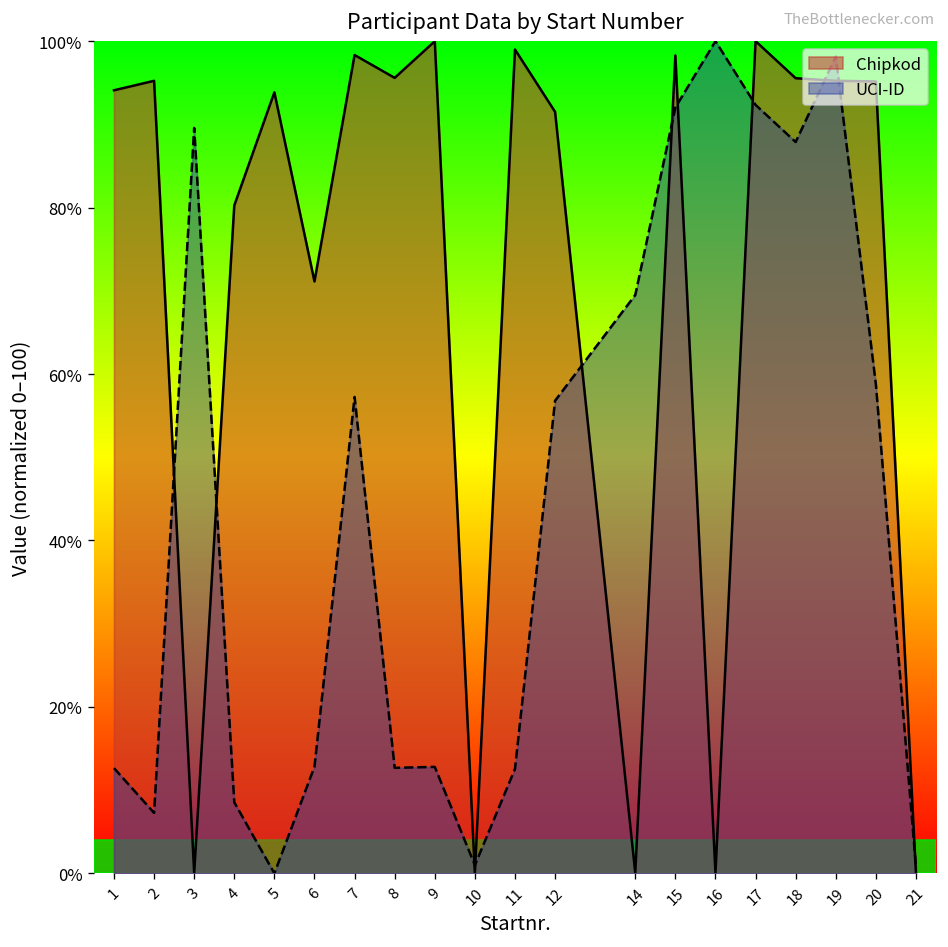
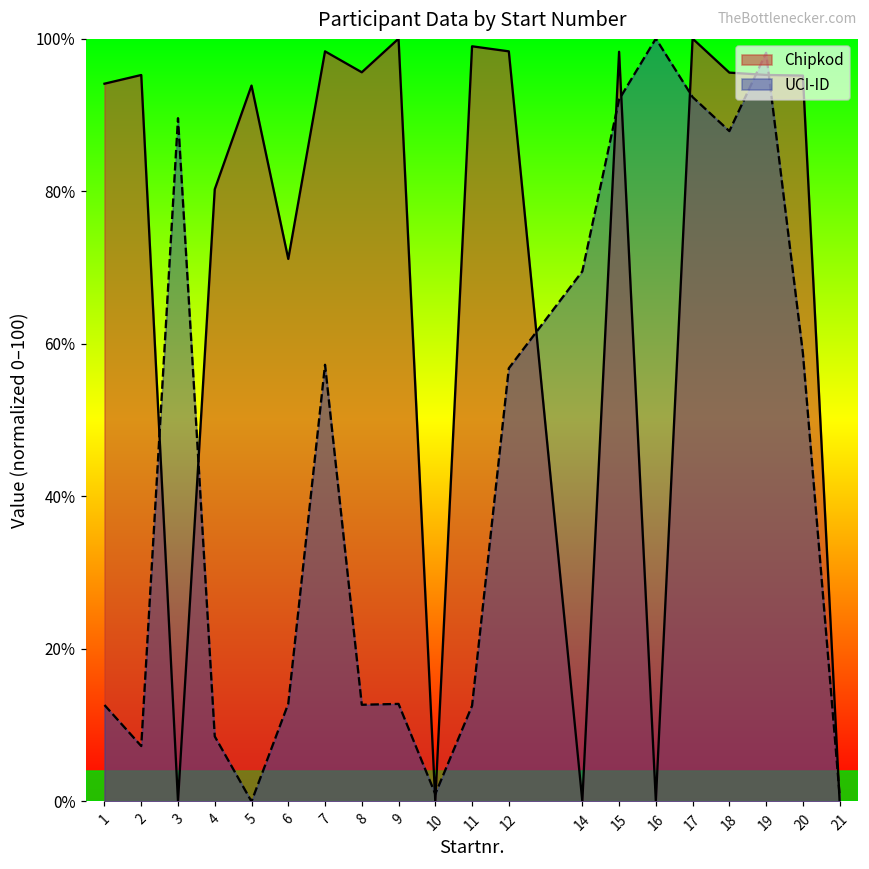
  {
    "Chipkod": {
      "1": "94%",
      "2": "95%",
      "4": "80%",
      "5": "94%",
      "6": "71%",
      "7": "98%",
      "8": "96%",
      "9": "100%",
      "11": "99%",
-     "12": "92%",
+     "12": "98%",
      "15": "98%",
      "17": "100%",
      "18": "96%"
    },
    "UCI-ID": {
      "1": "13%",
      "2": "7%",
      "3": "90%",
      "4": "9%",
      "6": "13%",
      "7": "57%",
      "8": "13%",
      "9": "13%",
      "11": "13%",
      "12": "57%",
      "14": "69%",
      "15": "92%",
      "16": "100%",
      "17": "92%",
      "18": "88%",
      "20": "59%"
    }
  }
